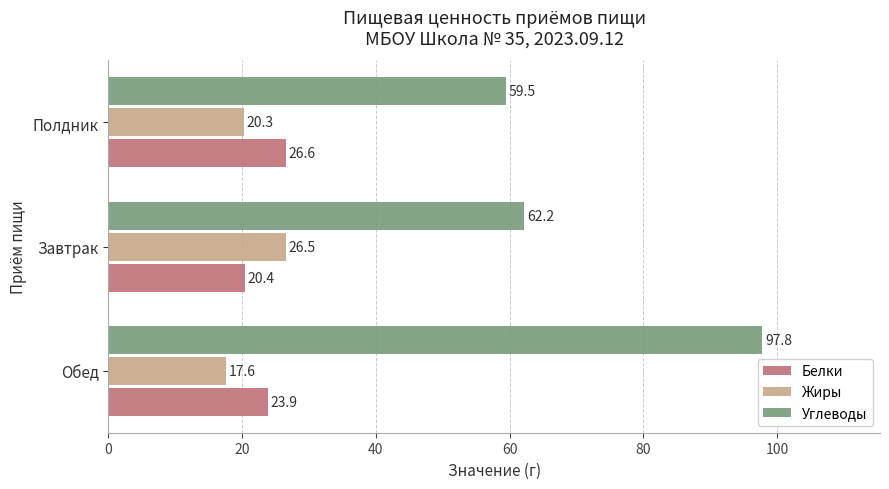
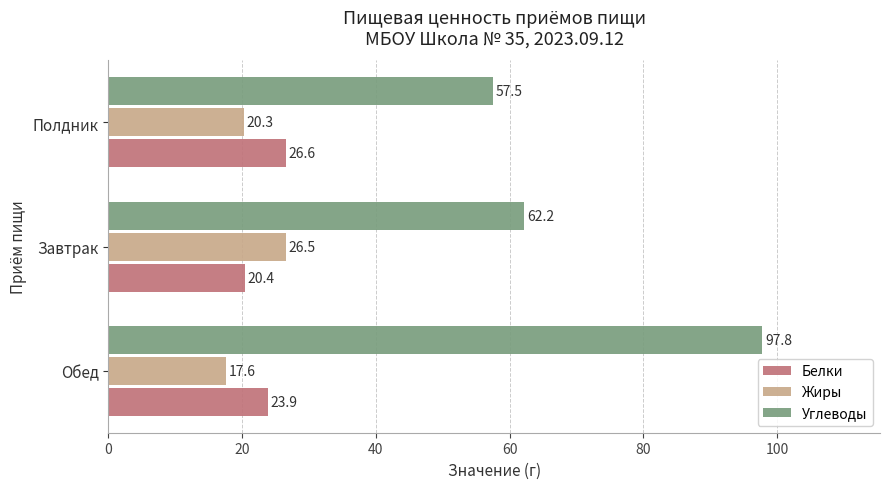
  {
    "Углеводы": {
-     "Полдник": 59.5,
+     "Полдник": 57.5,
      "Завтрак": 62.2,
      "Обед": 97.8
    }
  }
